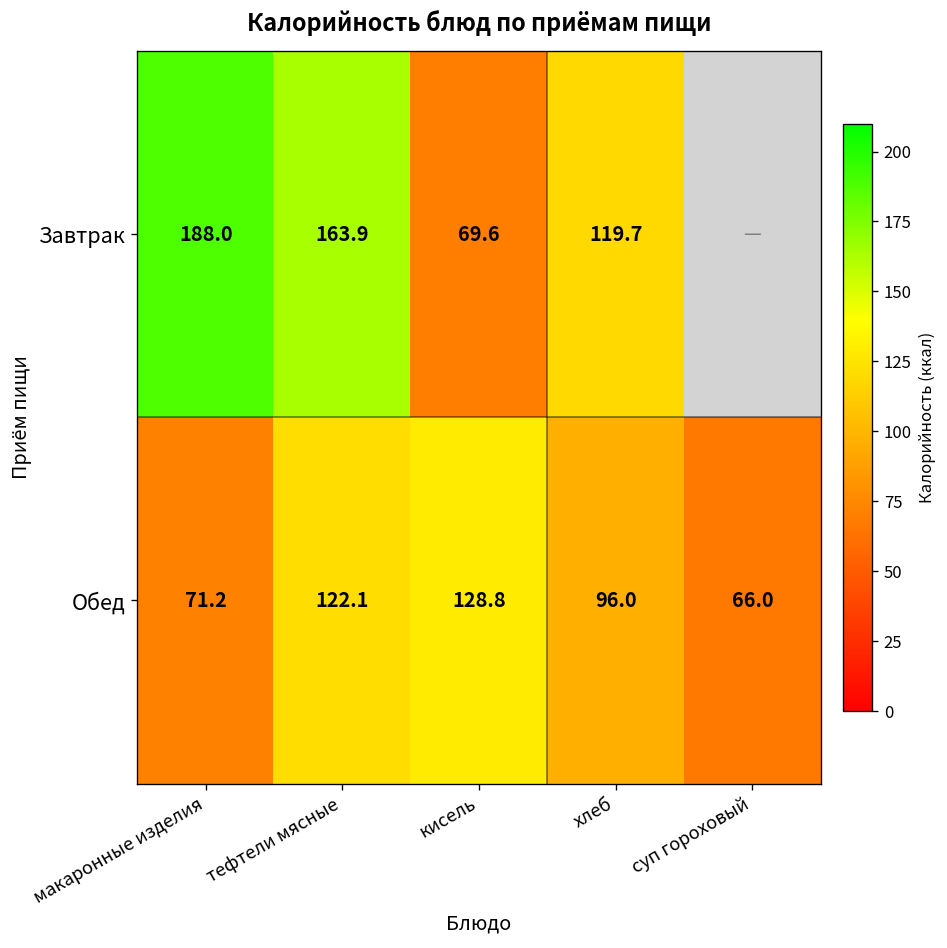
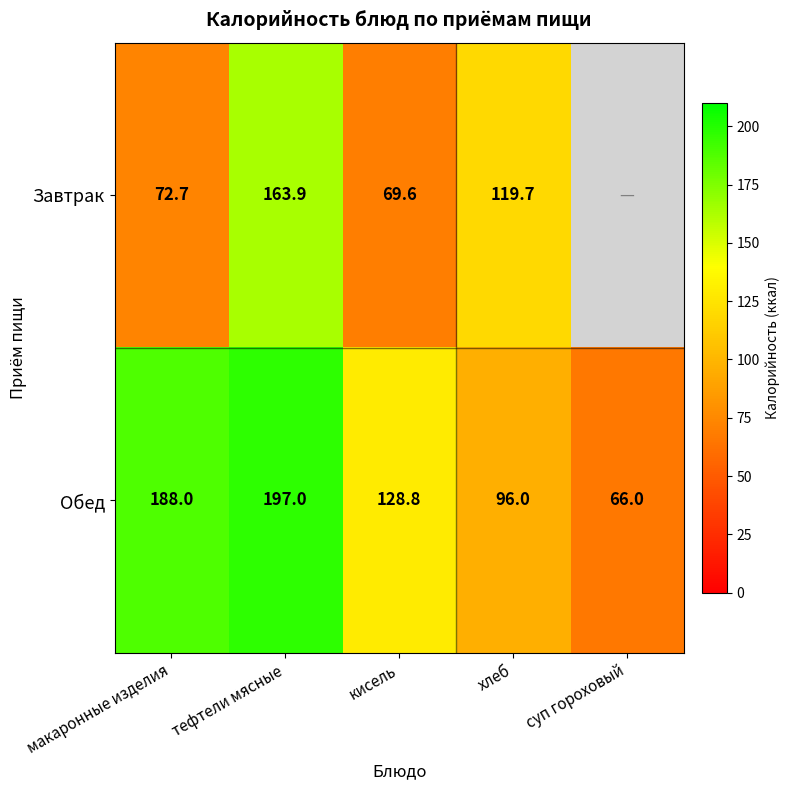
  {
    "Завтрак": {
-     "макаронные изделия": 188.0,
+     "макаронные изделия": 72.7,
      "тефтели мясные": 163.9,
      "кисель": 69.6,
      "хлеб": 119.7
    },
    "Обед": {
-     "макаронные изделия": 71.2,
-     "тефтели мясные": 122.1,
+     "макаронные изделия": 188.0,
+     "тефтели мясные": 197.0,
      "кисель": 128.8,
      "хлеб": 96.0,
      "суп гороховый": 66.0
    }
  }
